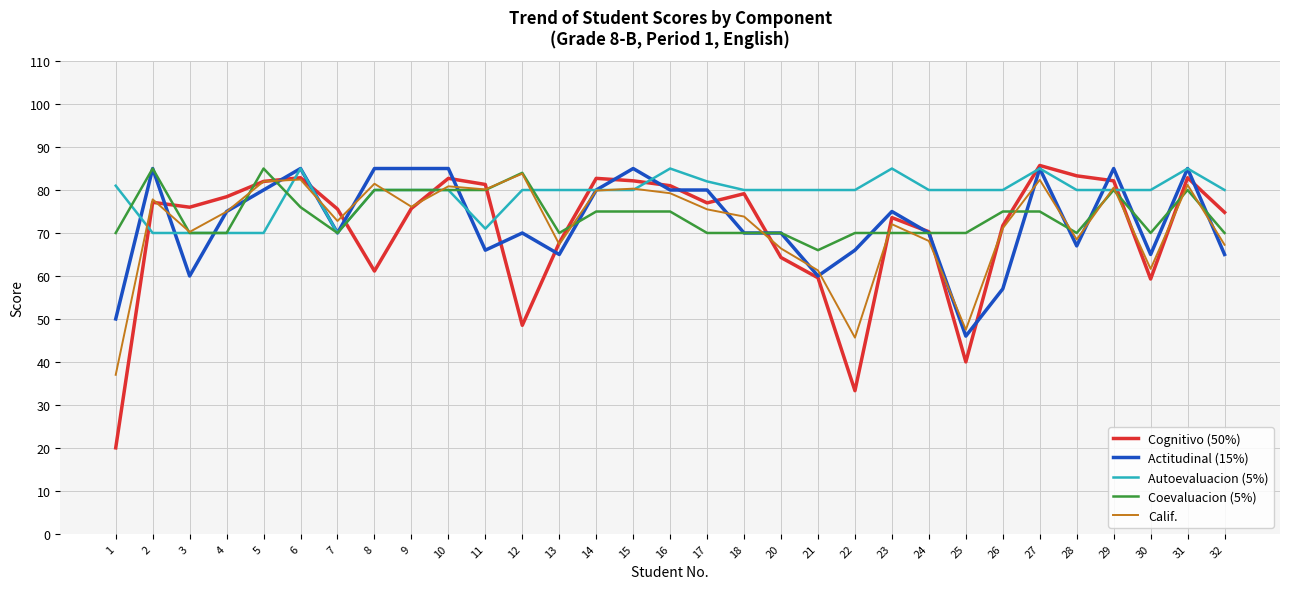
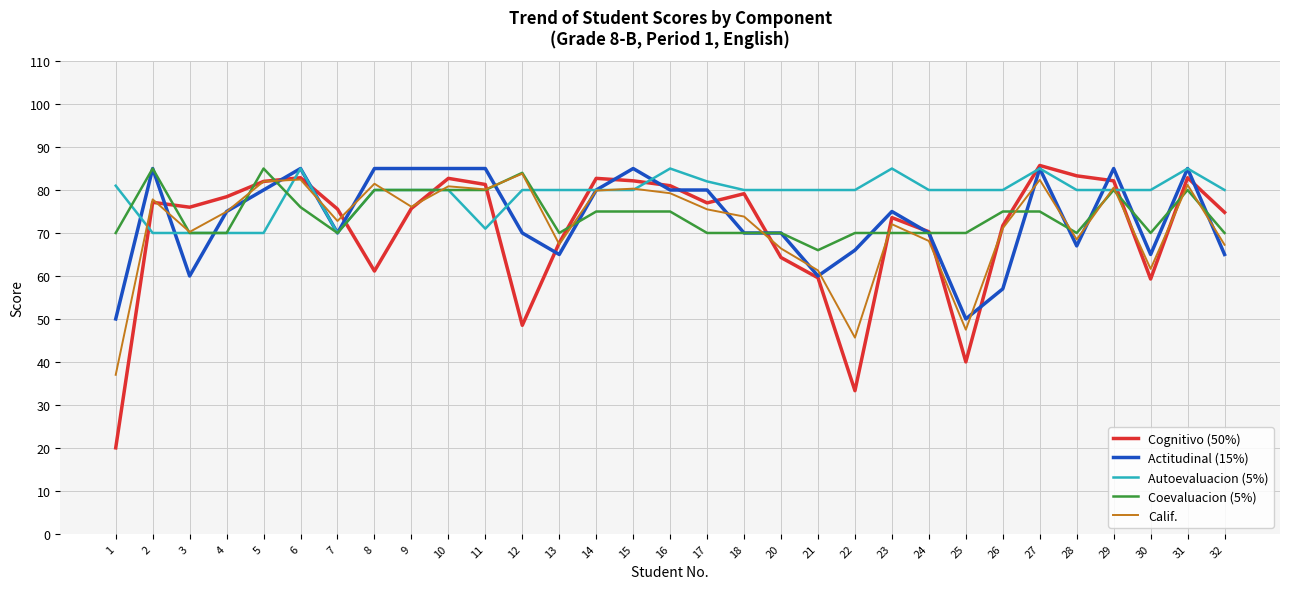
  {
    "Cognitivo (50%)": {
      "1": 20,
      "2": 77,
      "3": 76,
      "4": 78,
      "7": 76,
      "8": 61,
      "10": 83,
      "11": 81,
      "12": 49,
      "14": 83,
      "15": 82,
      "16": 81,
      "17": 77,
      "18": 79,
      "20": 64,
      "22": 33,
      "23": 74,
      "25": 40,
      "26": 72,
      "27": 86,
      "28": 83,
      "29": 82,
      "30": 59,
      "31": 83,
      "32": 75
    },
    "Actitudinal (15%)": {
      "1": 50,
      "3": 60,
      "5": 80,
      "8": 85,
      "9": 85,
      "10": 85,
-     "11": 66,
+     "11": 85,
      "12": 70,
      "13": 65,
      "15": 85,
      "16": 80,
      "17": 80,
      "22": 66,
      "23": 75,
-     "25": 46,
+     "25": 50,
      "26": 57,
      "28": 67,
      "29": 85,
      "30": 65,
      "32": 65
    },
    "Autoevaluacion (5%)": {
      "1": 81,
      "2": 70,
      "5": 70,
      "11": 71,
      "12": 80,
      "13": 80,
      "16": 85,
      "17": 82,
      "18": 80,
      "20": 80,
      "21": 80,
      "22": 80,
      "23": 85,
      "24": 80,
      "25": 80,
      "26": 80,
      "28": 80,
      "30": 80,
      "32": 80
    },
    "Coevaluacion (5%)": {
      "1": 70,
      "5": 85,
      "6": 76,
      "13": 70,
      "14": 75,
      "15": 75,
      "16": 75,
      "17": 70,
      "21": 66,
      "22": 70,
      "23": 70,
      "25": 70,
      "26": 75,
      "27": 75,
      "28": 70,
      "30": 70,
      "31": 80,
      "32": 70
    },
    "Calif.": {
      "1": 37,
      "2": 78,
      "7": 73,
      "8": 81,
      "10": 81,
      "16": 79,
      "17": 76,
      "18": 74,
      "20": 66,
      "21": 61,
      "22": 46,
      "23": 72,
      "24": 68,
      "25": 48,
      "26": 71,
      "27": 82,
      "28": 69,
      "30": 62,
      "31": 81,
      "32": 67
    }
  }
